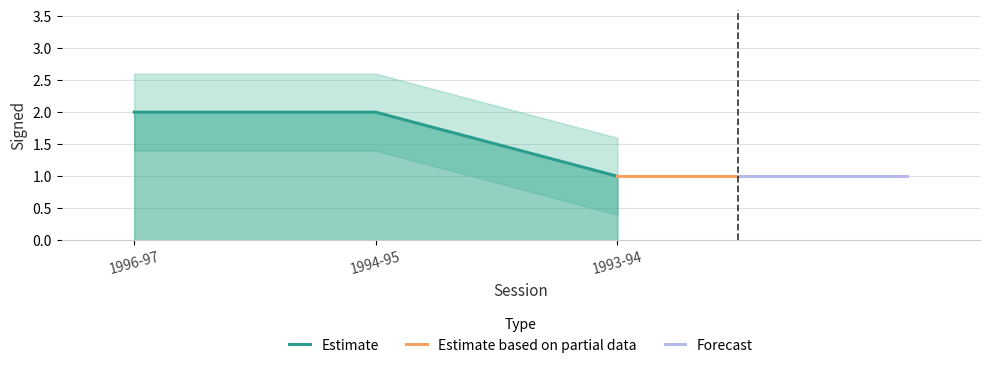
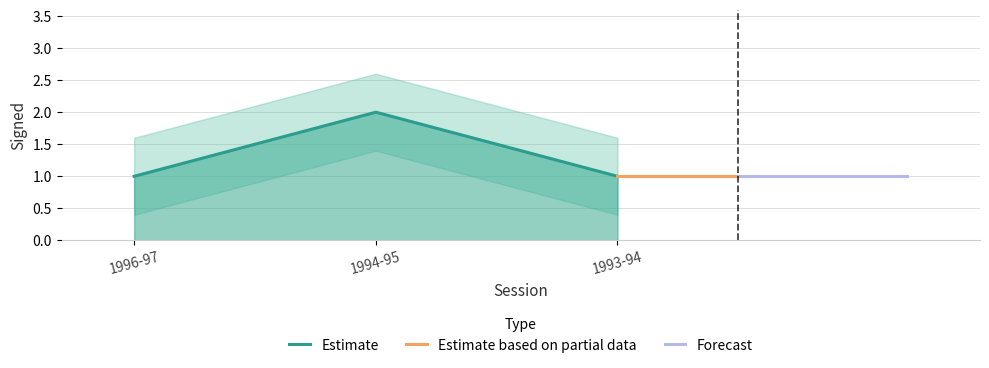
  {
    "Estimate": {
-     "1996-97": 2,
+     "1996-97": 1,
      "1994-95": 2
    }
  }
